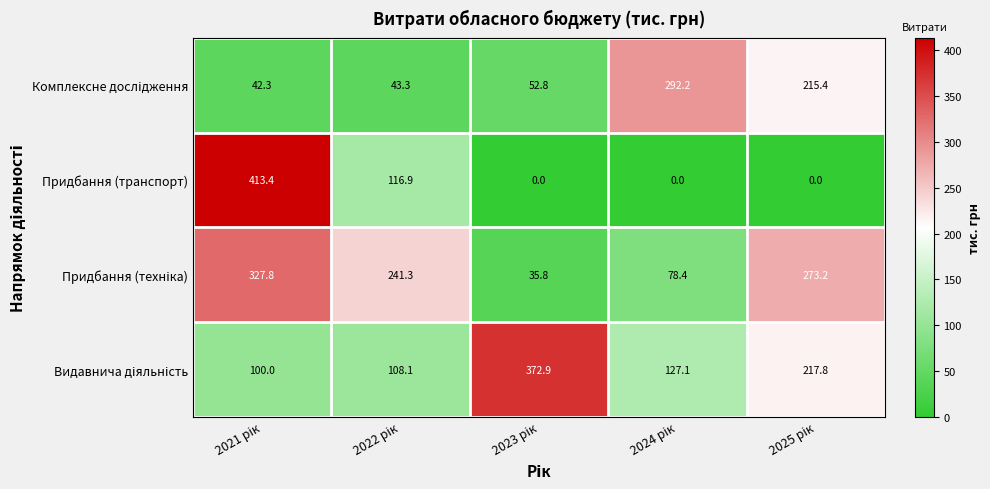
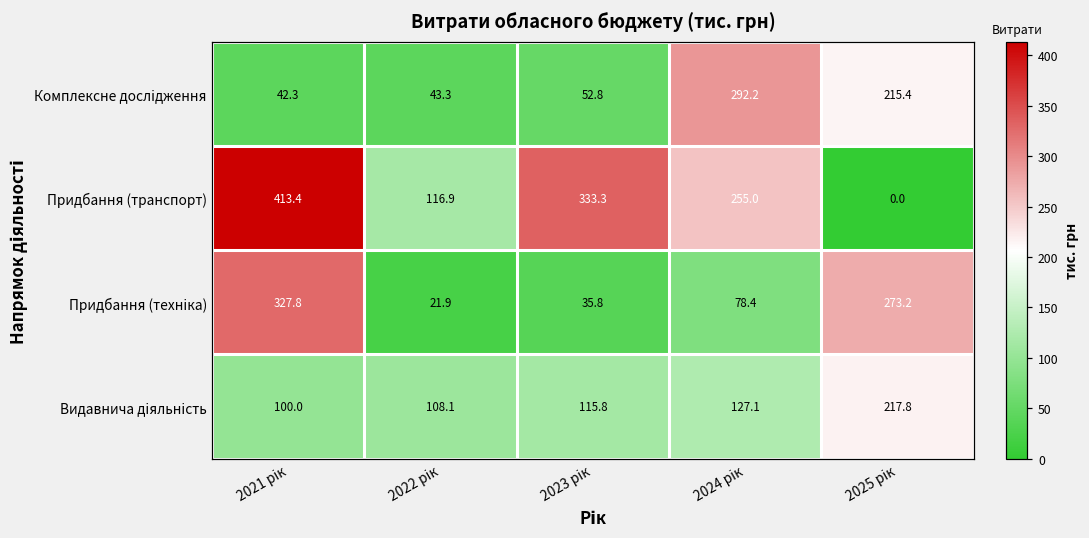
  {
    "Комплексне дослідження": {
      "2021 рік": 42.3,
      "2022 рік": 43.3,
      "2023 рік": 52.8,
      "2024 рік": 292.2,
      "2025 рік": 215.4
    },
    "Придбання (транспорт)": {
      "2021 рік": 413.4,
      "2022 рік": 116.9,
-     "2023 рік": 0.0,
-     "2024 рік": 0.0,
+     "2023 рік": 333.3,
+     "2024 рік": 255.0,
      "2025 рік": 0.0
    },
    "Придбання (техніка)": {
      "2021 рік": 327.8,
-     "2022 рік": 241.3,
+     "2022 рік": 21.9,
      "2023 рік": 35.8,
      "2024 рік": 78.4,
      "2025 рік": 273.2
    },
    "Видавнича діяльність": {
      "2021 рік": 100.0,
      "2022 рік": 108.1,
-     "2023 рік": 372.9,
+     "2023 рік": 115.8,
      "2024 рік": 127.1,
      "2025 рік": 217.8
    }
  }
